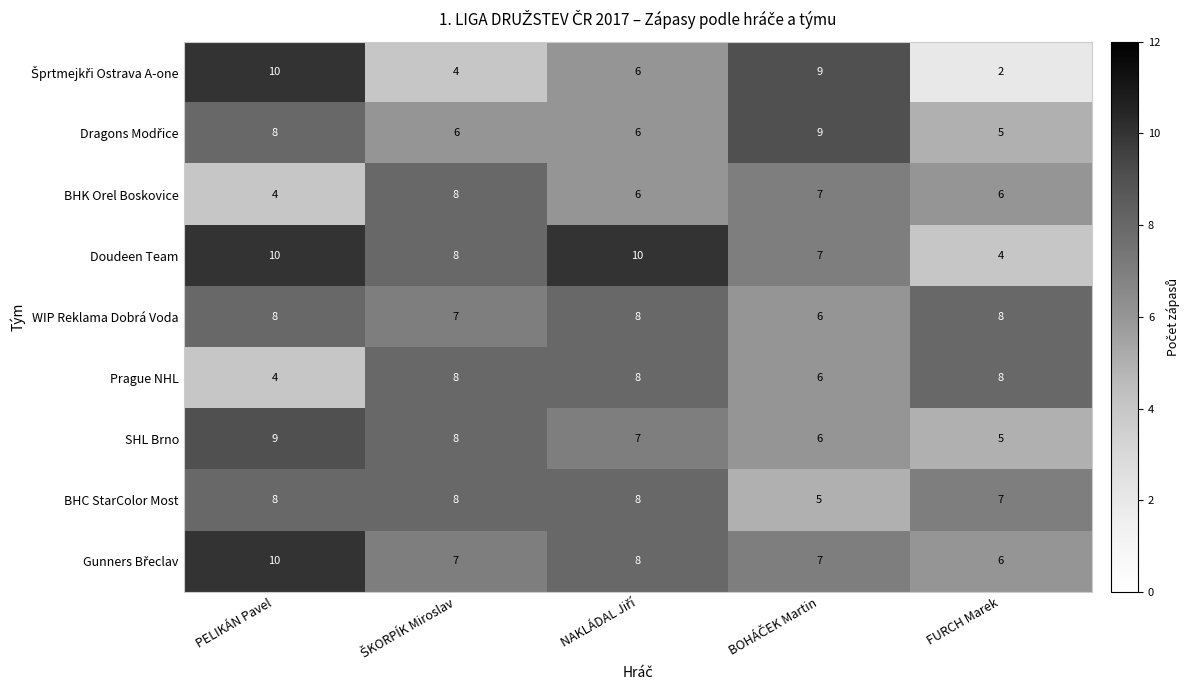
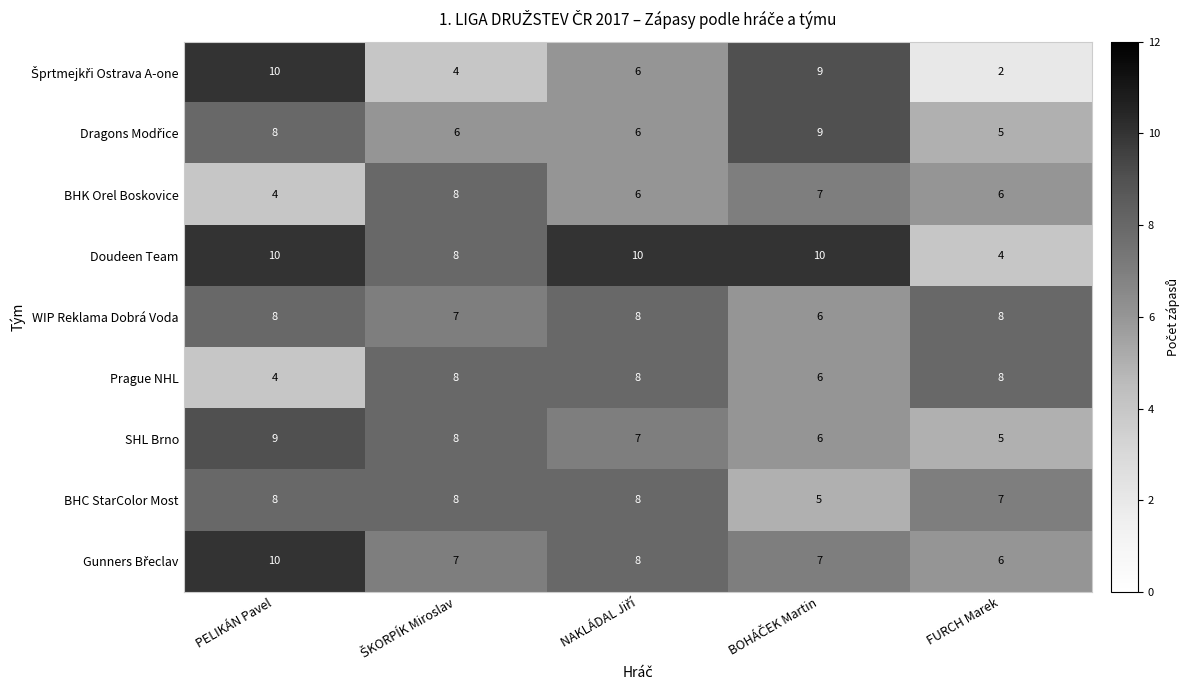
  {
    "Šprtmejkři Ostrava A-one": {
      "PELIKÁN Pavel": 10,
      "ŠKORPÍK Miroslav": 4,
      "NAKLÁDAL Jiří": 6,
      "BOHÁČEK Martin": 9,
      "FURCH Marek": 2
    },
    "Dragons Modřice": {
      "PELIKÁN Pavel": 8,
      "ŠKORPÍK Miroslav": 6,
      "NAKLÁDAL Jiří": 6,
      "BOHÁČEK Martin": 9,
      "FURCH Marek": 5
    },
    "BHK Orel Boskovice": {
      "PELIKÁN Pavel": 4,
      "ŠKORPÍK Miroslav": 8,
      "NAKLÁDAL Jiří": 6,
      "BOHÁČEK Martin": 7,
      "FURCH Marek": 6
    },
    "Doudeen Team": {
      "PELIKÁN Pavel": 10,
      "ŠKORPÍK Miroslav": 8,
      "NAKLÁDAL Jiří": 10,
-     "BOHÁČEK Martin": 7,
+     "BOHÁČEK Martin": 10,
      "FURCH Marek": 4
    },
    "WIP Reklama Dobrá Voda": {
      "PELIKÁN Pavel": 8,
      "ŠKORPÍK Miroslav": 7,
      "NAKLÁDAL Jiří": 8,
      "BOHÁČEK Martin": 6,
      "FURCH Marek": 8
    },
    "Prague NHL": {
      "PELIKÁN Pavel": 4,
      "ŠKORPÍK Miroslav": 8,
      "NAKLÁDAL Jiří": 8,
      "BOHÁČEK Martin": 6,
      "FURCH Marek": 8
    },
    "SHL Brno": {
      "PELIKÁN Pavel": 9,
      "ŠKORPÍK Miroslav": 8,
      "NAKLÁDAL Jiří": 7,
      "BOHÁČEK Martin": 6,
      "FURCH Marek": 5
    },
    "BHC StarColor Most": {
      "PELIKÁN Pavel": 8,
      "ŠKORPÍK Miroslav": 8,
      "NAKLÁDAL Jiří": 8,
      "BOHÁČEK Martin": 5,
      "FURCH Marek": 7
    },
    "Gunners Břeclav": {
      "PELIKÁN Pavel": 10,
      "ŠKORPÍK Miroslav": 7,
      "NAKLÁDAL Jiří": 8,
      "BOHÁČEK Martin": 7,
      "FURCH Marek": 6
    }
  }
